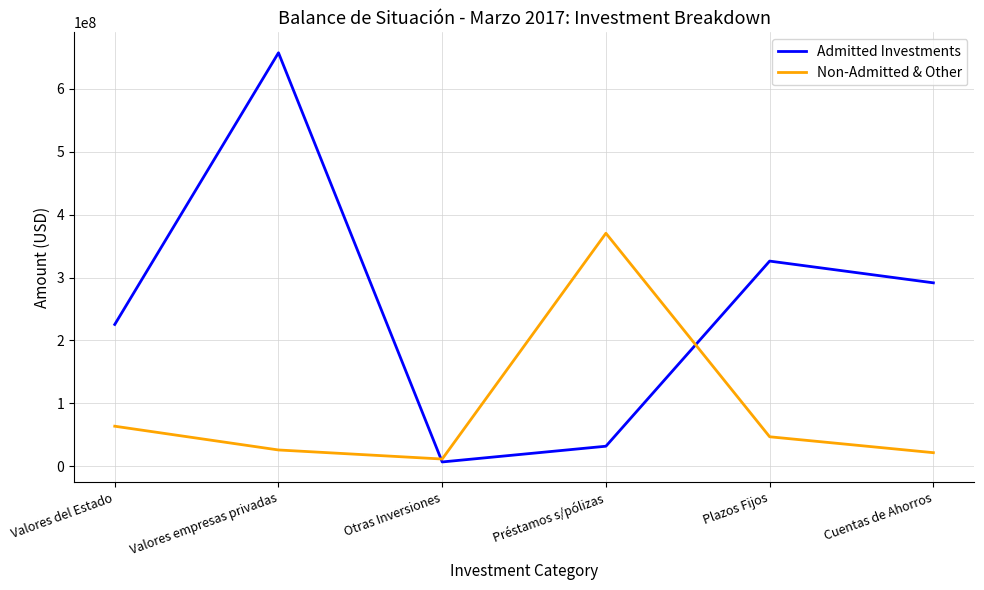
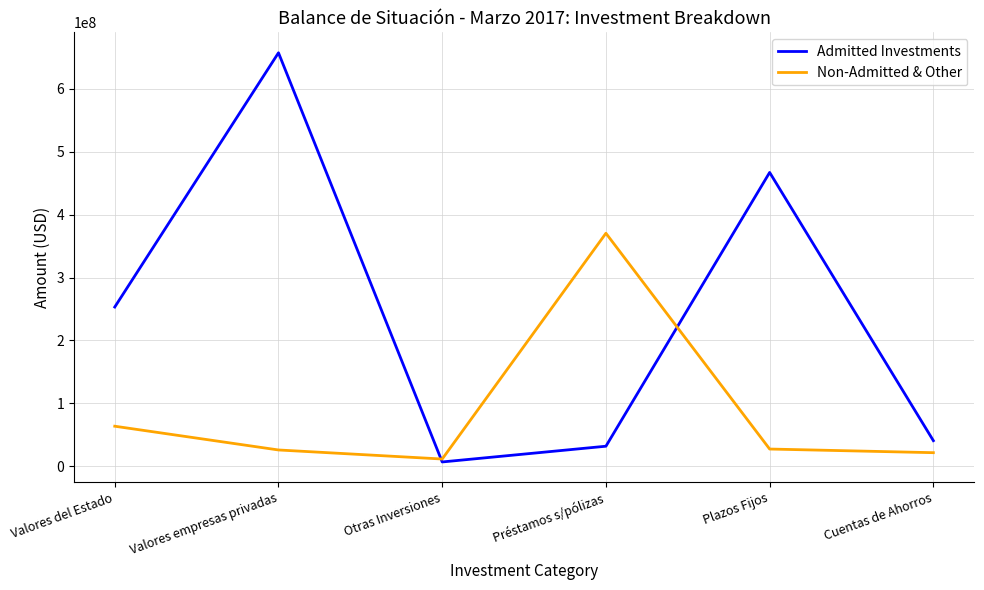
  {
    "Admitted Investments": {
-     "Valores del Estado": 230000000,
+     "Valores del Estado": 250000000,
      "Valores empresas privadas": 660000000,
      "Otras Inversiones": 10000000,
      "Préstamos s/pólizas": 30000000,
-     "Plazos Fijos": 330000000,
-     "Cuentas de Ahorros": 290000000
+     "Plazos Fijos": 470000000,
+     "Cuentas de Ahorros": 40000000
    },
    "Non-Admitted & Other": {
      "Valores del Estado": 60000000,
      "Valores empresas privadas": 30000000,
      "Otras Inversiones": 10000000,
      "Préstamos s/pólizas": 370000000,
-     "Plazos Fijos": 50000000,
+     "Plazos Fijos": 30000000,
      "Cuentas de Ahorros": 20000000
    }
  }
